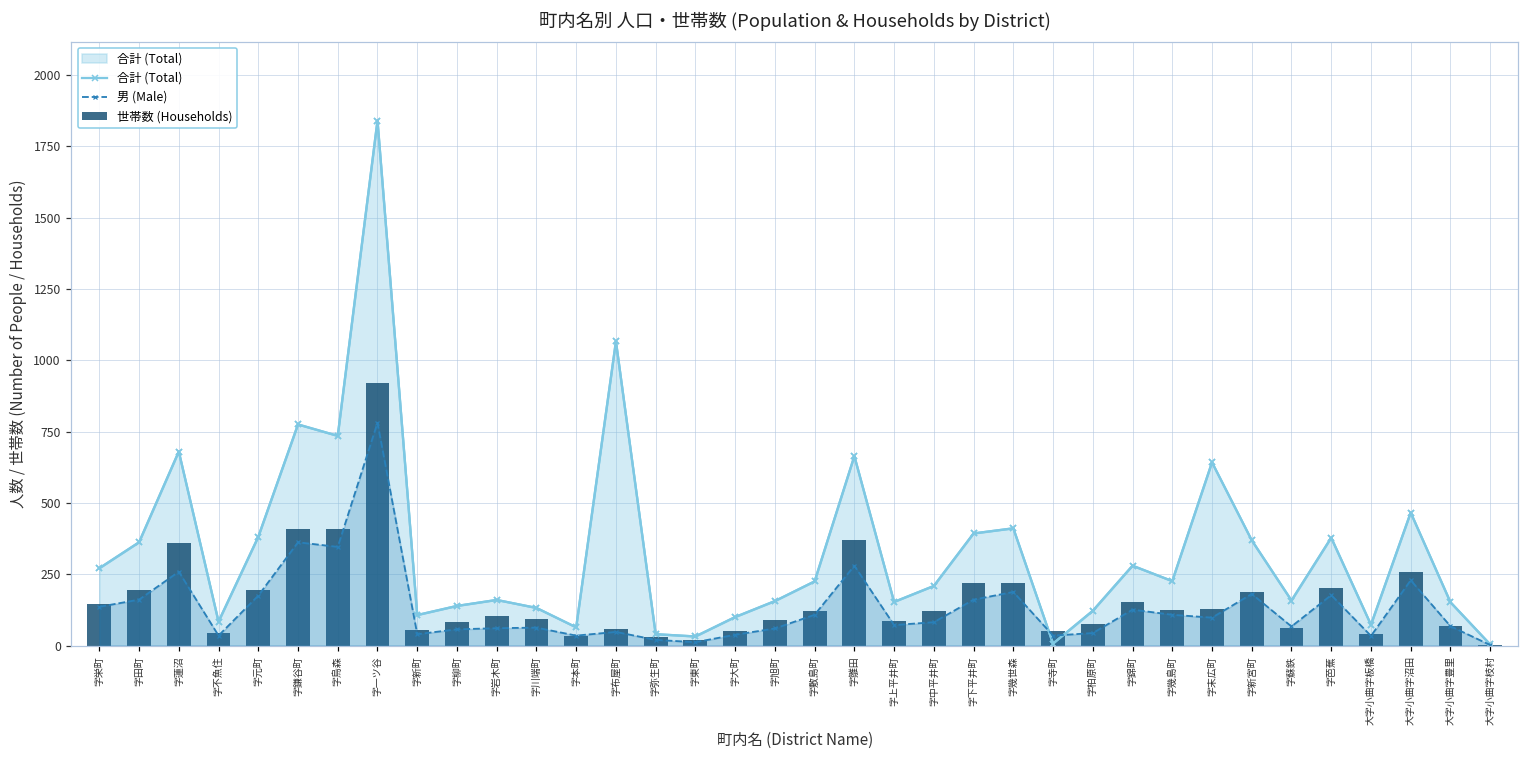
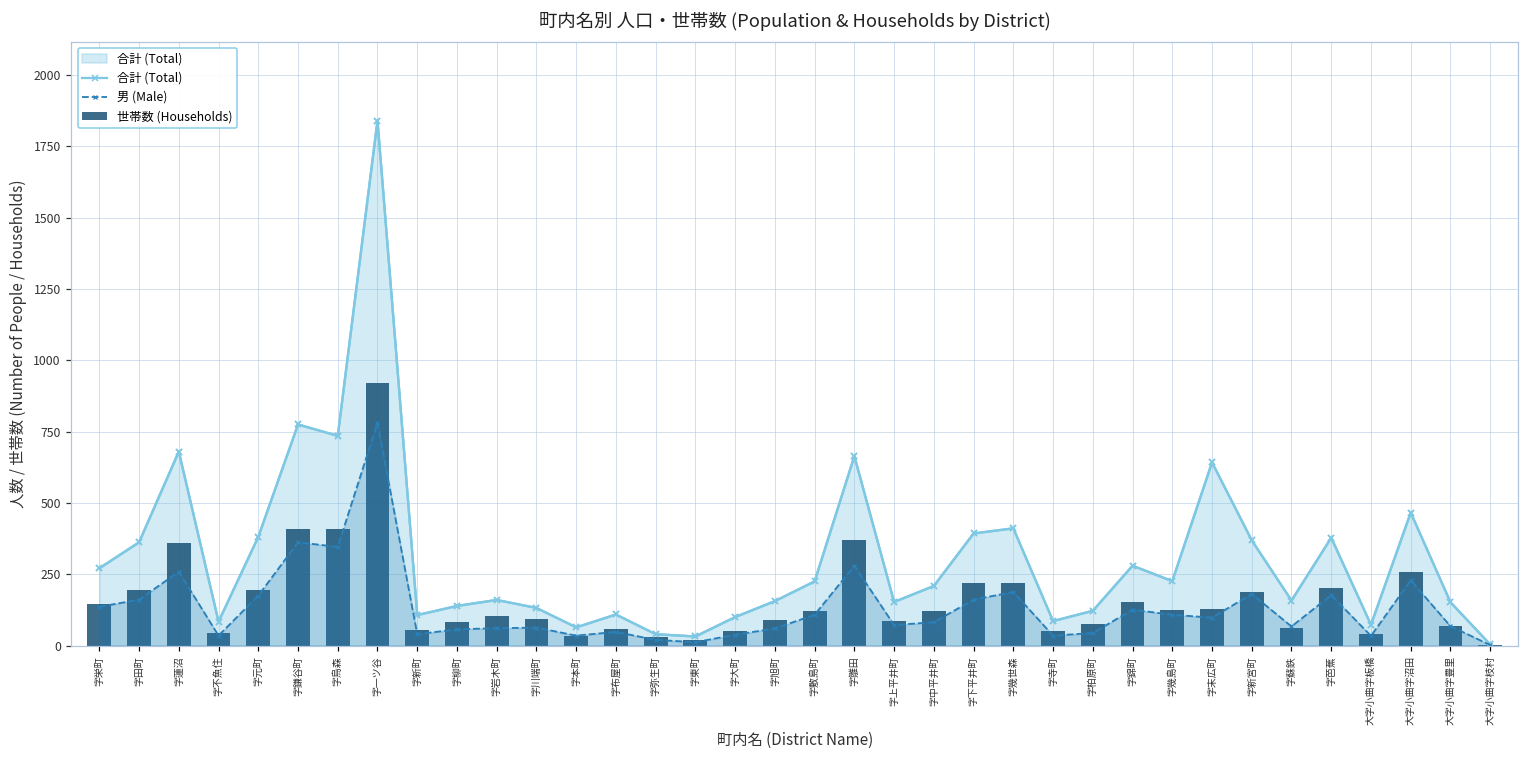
  {
    "世帯数 (Households)": {
      "字栄町": 150,
      "字田町": 200,
      "字蓮沼": 360,
      "字不魚住": 40,
      "字元町": 190,
      "字鎌谷町": 410,
      "字烏森": 410,
      "字一ツ谷": 920,
      "字新町": 50,
      "字柳町": 80,
      "字岩木町": 100,
      "字川端町": 90,
      "字本町": 40,
      "字布屋町": 60,
      "字弥生町": 30,
      "字東町": 20,
      "字大町": 50,
      "字旭町": 90,
      "字敷島町": 120,
      "字雛田": 370,
      "字上平井町": 90,
      "字中平井町": 120,
      "字下平井町": 220,
      "字幾世森": 220,
      "字寺町": 50,
      "字柏原町": 80,
      "字錦町": 150,
      "字幾島町": 120,
      "字末広町": 130,
      "字新宮町": 190,
      "字蘇鉄": 60,
      "字芭蕉": 200,
      "大字小曲字板橋": 40,
      "大字小曲字沼田": 260,
      "大字小曲字豊里": 70
    },
    "合計 (Total)": {
      "字栄町": 270,
      "字田町": 360,
      "字蓮沼": 680,
      "字不魚住": 80,
      "字元町": 380,
      "字鎌谷町": 780,
      "字烏森": 740,
      "字一ツ谷": 1840,
      "字新町": 110,
      "字柳町": 140,
      "字岩木町": 160,
      "字川端町": 130,
      "字本町": 60,
-     "字布屋町": 1070,
+     "字布屋町": 110,
      "字弥生町": 40,
      "字東町": 30,
      "字大町": 100,
      "字旭町": 160,
      "字敷島町": 230,
      "字雛田": 660,
      "字上平井町": 150,
      "字中平井町": 210,
      "字下平井町": 390,
      "字幾世森": 410,
-     "字寺町": 10,
+     "字寺町": 90,
      "字柏原町": 120,
      "字錦町": 280,
      "字幾島町": 230,
      "字末広町": 640,
      "字新宮町": 370,
      "字蘇鉄": 160,
      "字芭蕉": 380,
      "大字小曲字板橋": 70,
      "大字小曲字沼田": 470,
      "大字小曲字豊里": 150
    },
    "男 (Male)": {
      "字栄町": 140,
      "字田町": 160,
      "字蓮沼": 260,
      "字不魚住": 40,
      "字元町": 180,
      "字鎌谷町": 360,
      "字烏森": 350,
      "字一ツ谷": 780,
      "字新町": 40,
      "字柳町": 60,
      "字岩木町": 60,
      "字川端町": 60,
      "字本町": 40,
      "字布屋町": 50,
      "字弥生町": 20,
      "字東町": 10,
      "字大町": 40,
      "字旭町": 60,
      "字敷島町": 110,
      "字雛田": 280,
      "字上平井町": 70,
      "字中平井町": 80,
      "字下平井町": 160,
      "字幾世森": 190,
      "字寺町": 40,
      "字柏原町": 40,
      "字錦町": 130,
      "字幾島町": 110,
      "字末広町": 100,
      "字新宮町": 180,
      "字蘇鉄": 70,
      "字芭蕉": 180,
      "大字小曲字板橋": 30,
      "大字小曲字沼田": 230,
      "大字小曲字豊里": 70
    }
  }
